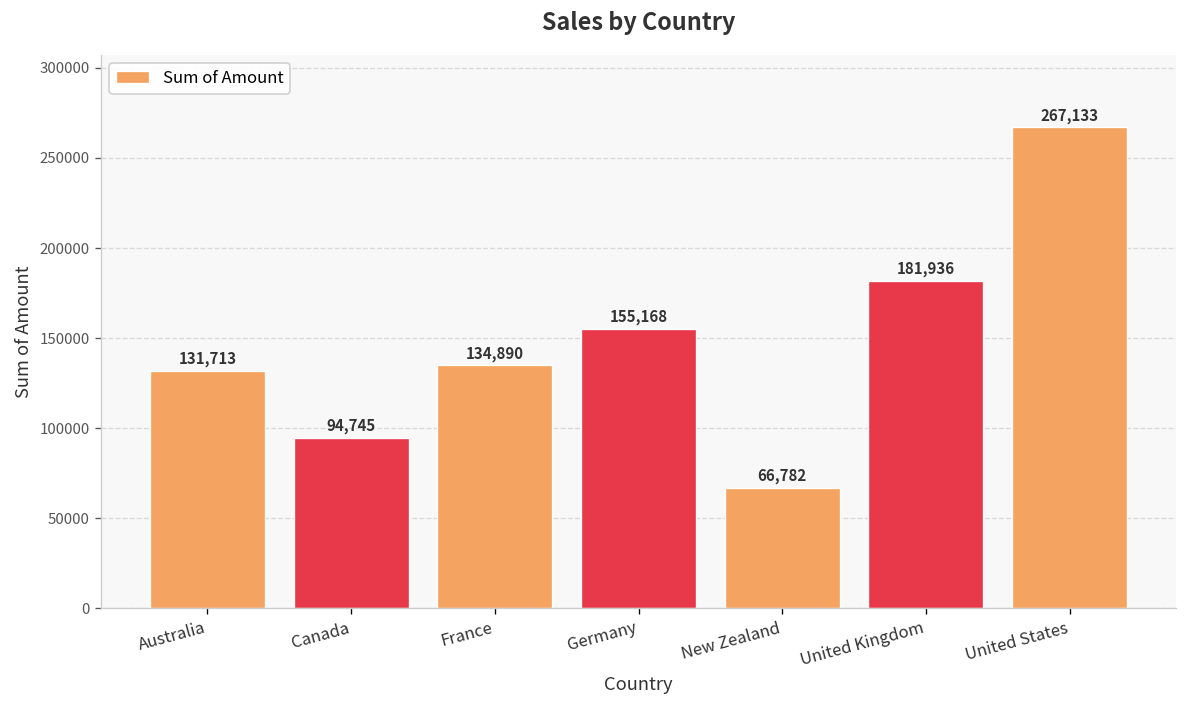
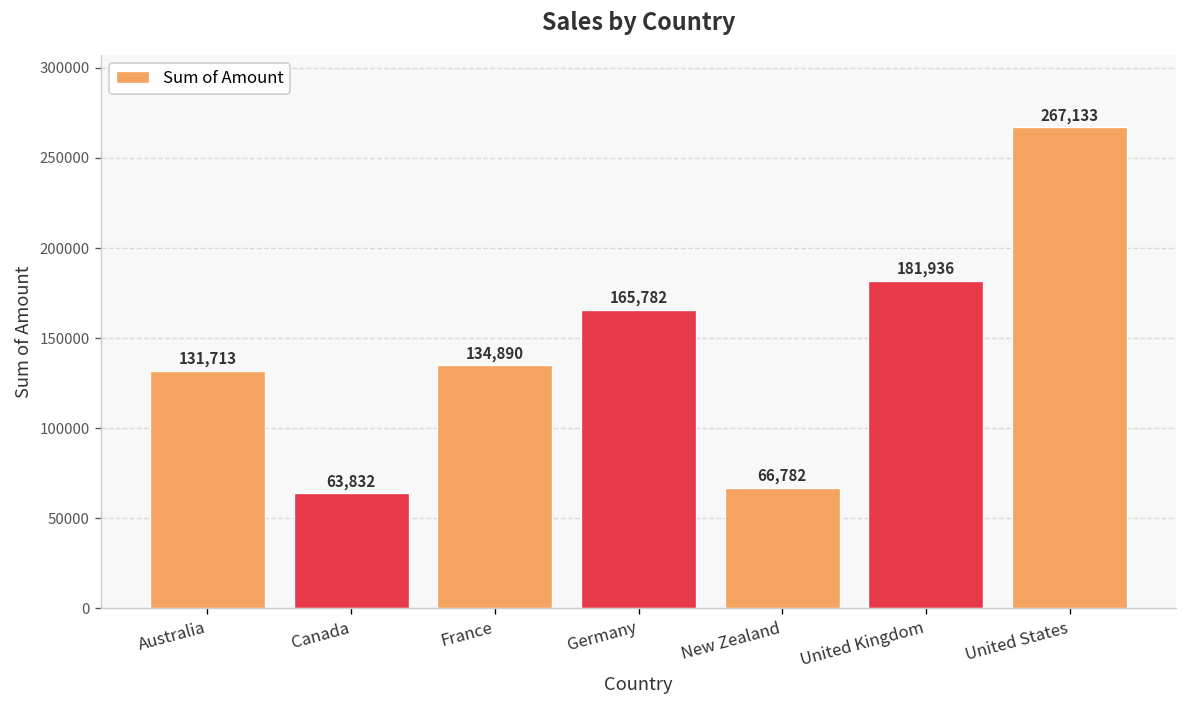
  {
    "Australia": "131,713",
-   "Canada": "94,745",
+   "Canada": "63,832",
    "France": "134,890",
-   "Germany": "155,168",
+   "Germany": "165,782",
    "New Zealand": "66,782",
    "United Kingdom": "181,936",
    "United States": "267,133"
  }
